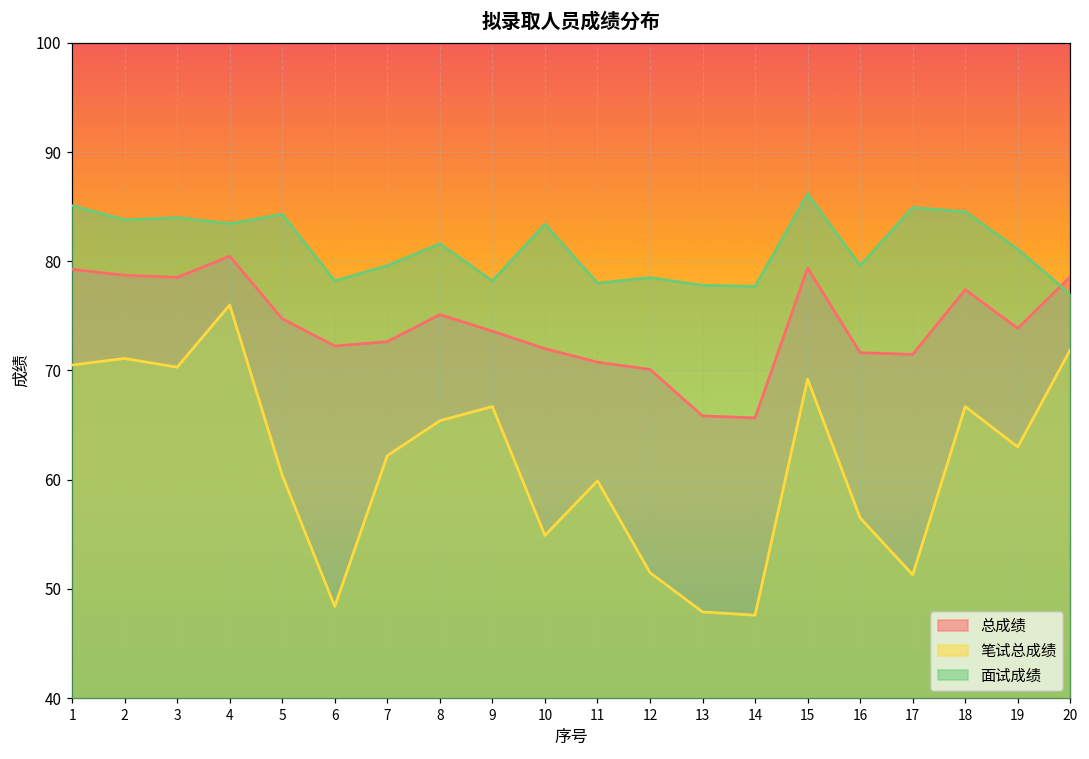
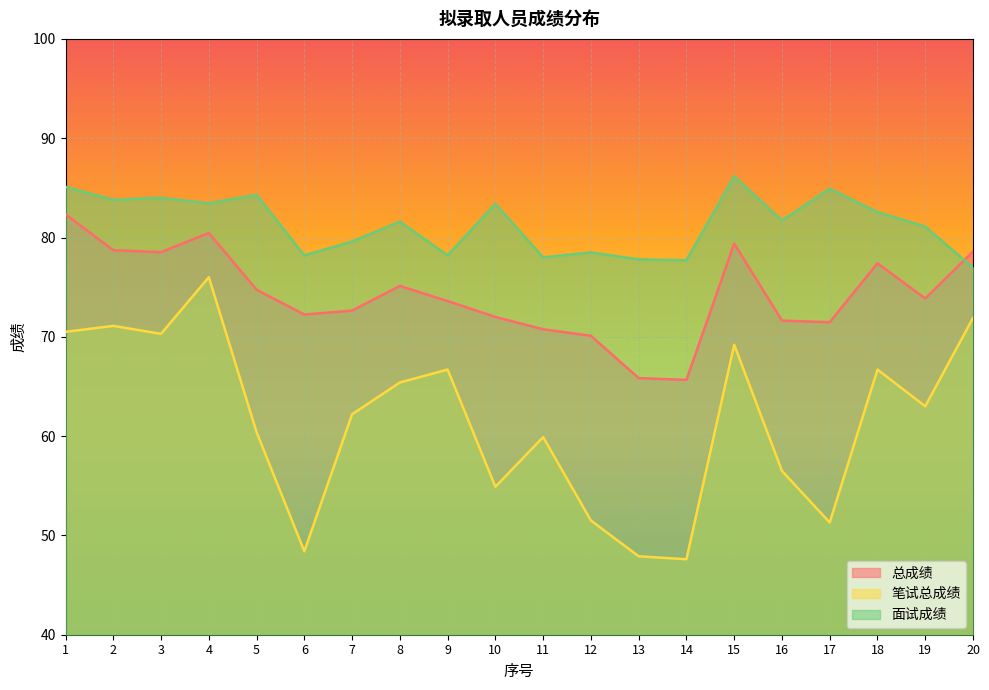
  {
    "总成绩": {
-     "1": 79,
+     "1": 82,
      "2": 79,
      "3": 79,
      "4": 80,
      "5": 75,
      "6": 72,
      "7": 73,
      "8": 75,
      "9": 74,
      "10": 72,
      "11": 71,
      "12": 70,
      "13": 66,
      "14": 66,
      "15": 79,
      "16": 72,
      "17": 71,
      "18": 77,
      "19": 74,
      "20": 79
    },
    "笔试总成绩": {
      "1": 71,
      "2": 71,
      "3": 70,
      "4": 76,
      "5": 60,
      "6": 48,
      "7": 62,
      "8": 65,
      "9": 67,
      "10": 55,
      "11": 60,
      "12": 52,
      "13": 48,
      "14": 48,
      "15": 69,
      "16": 57,
      "17": 51,
      "18": 67,
      "19": 63,
      "20": 72
    },
    "面试成绩": {
      "1": 85,
      "2": 84,
      "3": 84,
      "4": 83,
      "5": 84,
      "6": 78,
      "7": 80,
      "8": 82,
      "9": 78,
      "10": 83,
      "11": 78,
      "12": 79,
      "13": 78,
      "14": 78,
      "15": 86,
-     "16": 80,
+     "16": 82,
      "17": 85,
-     "18": 85,
+     "18": 83,
      "19": 81,
      "20": 77
    }
  }
